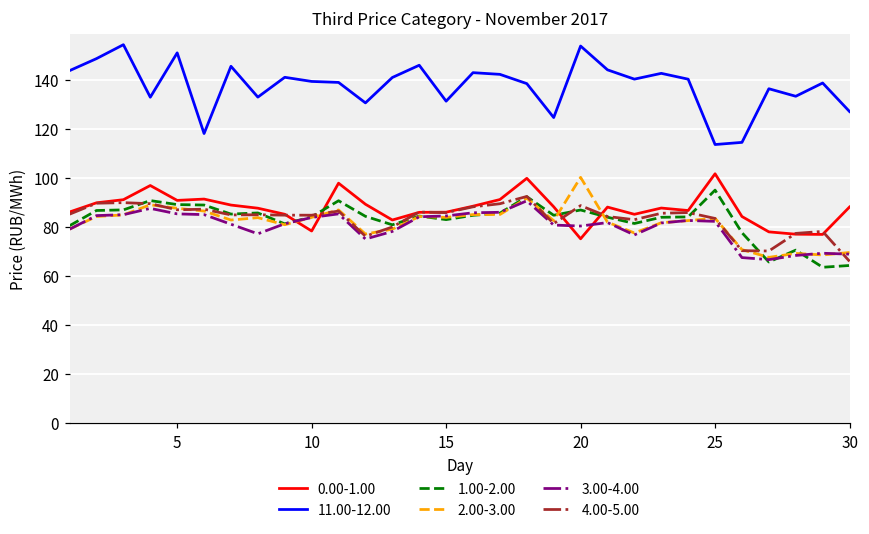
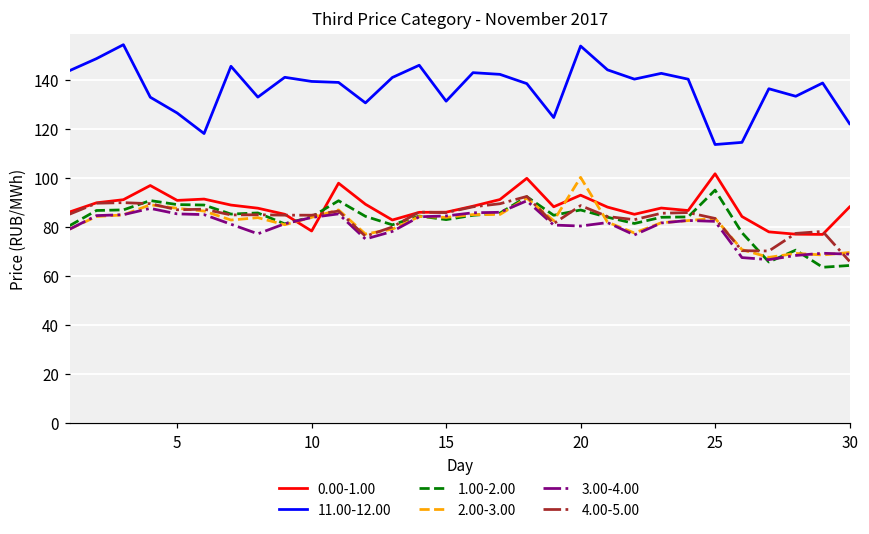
  {
    "0.00-1.00": {
      "5": 91,
      "10": 78,
-     "20": 75,
+     "20": 93,
      "25": 102,
      "30": 88
    },
    "11.00-12.00": {
-     "5": 151,
+     "5": 126,
      "10": 139,
      "15": 131,
      "20": 154,
      "25": 114,
-     "30": 127
+     "30": 122
    },
    "1.00-2.00": {
      "5": 89,
      "20": 87,
      "25": 95,
      "30": 64
    },
    "2.00-3.00": {
      "20": 100
    },
    "3.00-4.00": {
      "5": 85,
      "20": 80,
      "25": 82
    },
    "4.00-5.00": {
      "20": 89,
      "30": 66
    }
  }
